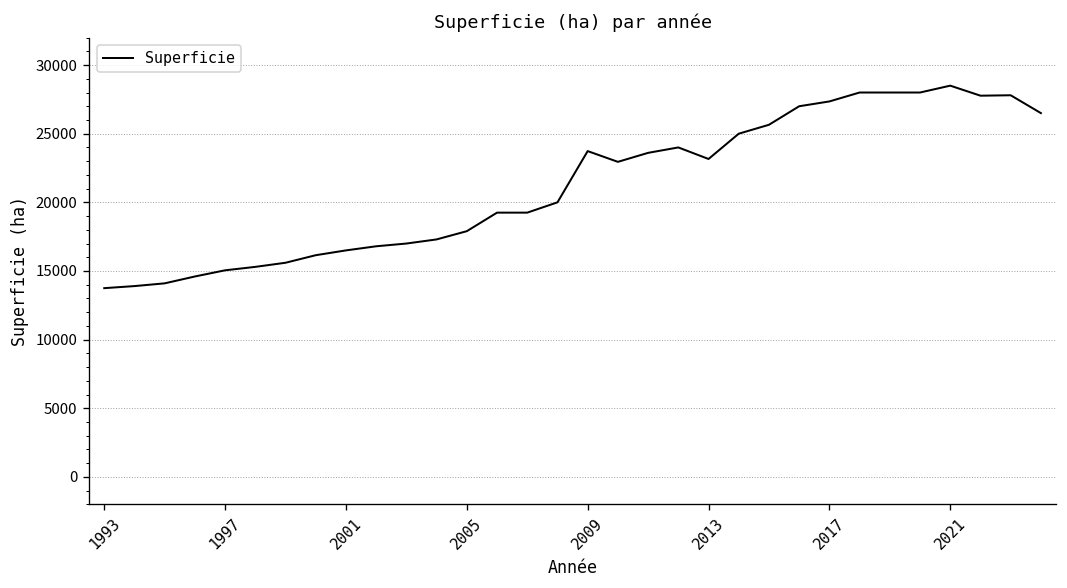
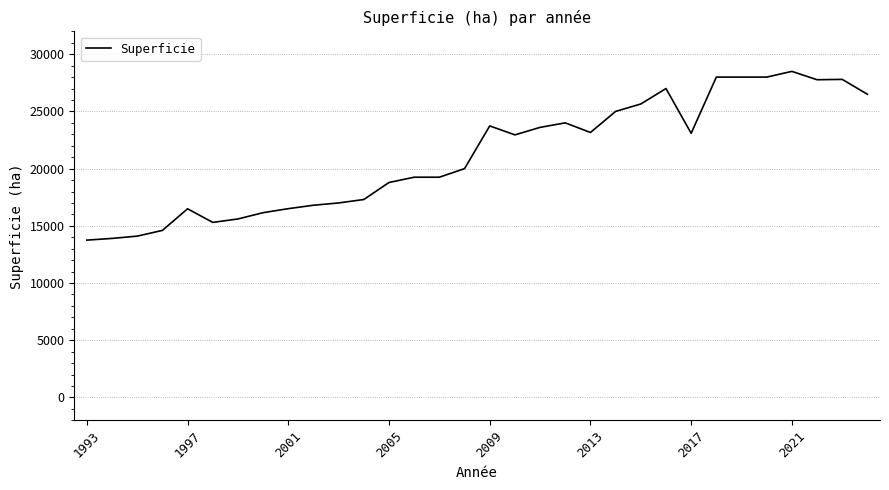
  {
    "1993": 13800,
-   "1997": 15100,
+   "1997": 16500,
    "2001": 16500,
-   "2005": 17900,
+   "2005": 18800,
    "2009": 23700,
    "2013": 23200,
-   "2017": 27400,
+   "2017": 23100,
    "2021": 28500
  }
